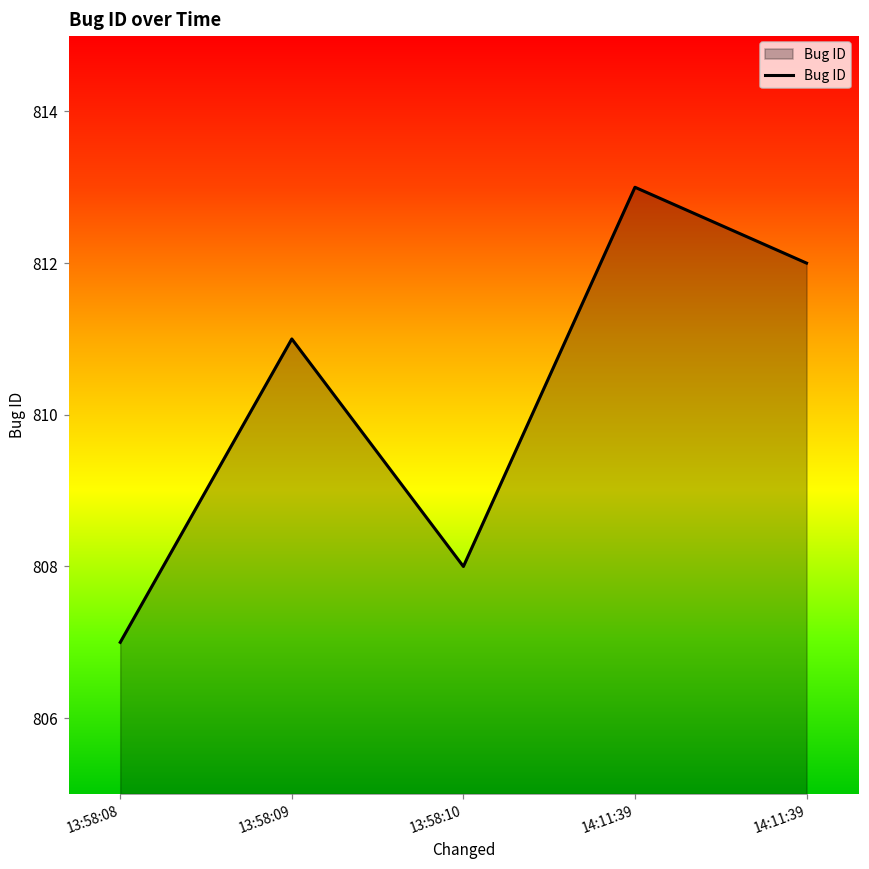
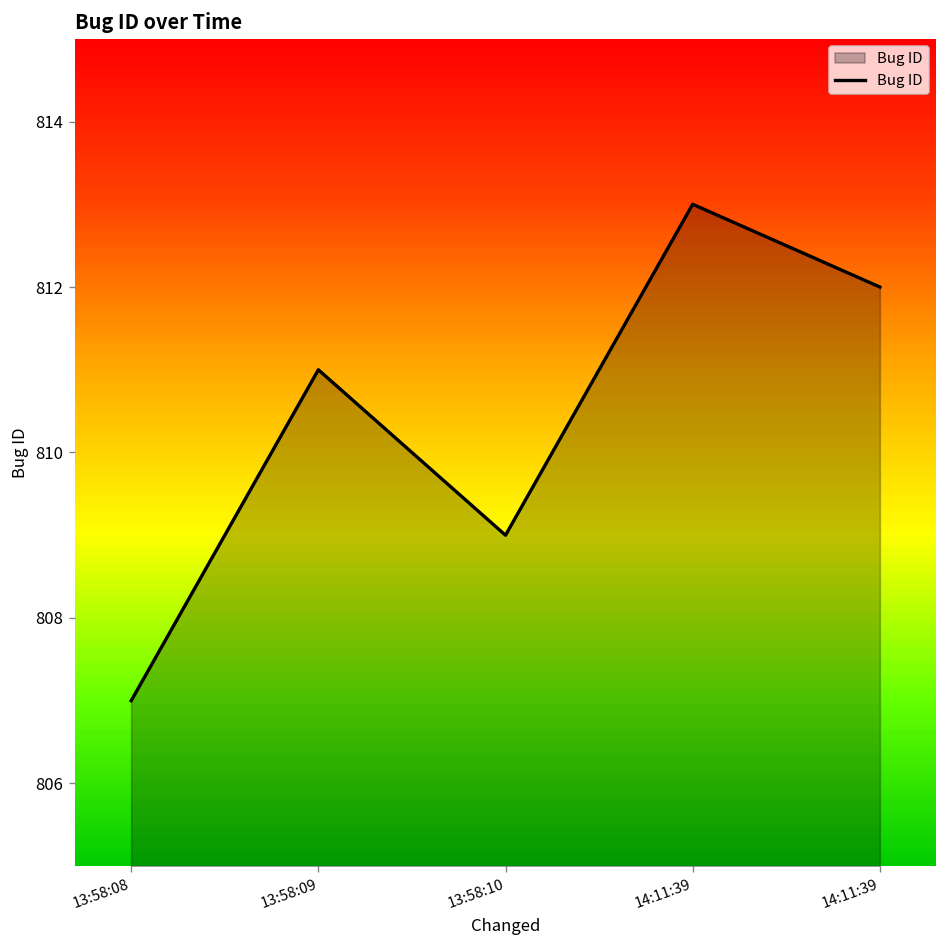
  {
    "13:58:08": 807,
    "13:58:09": 811,
-   "13:58:10": 808
+   "13:58:10": 809
  }
